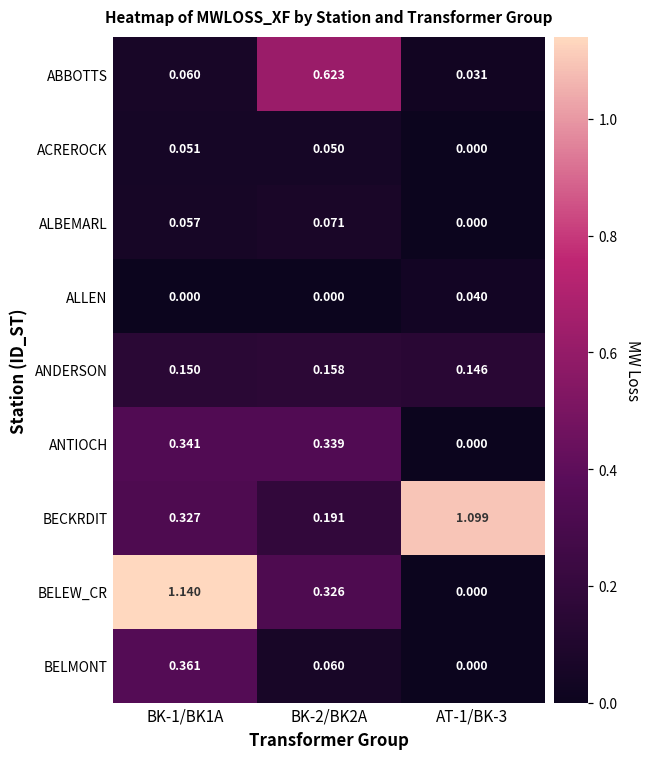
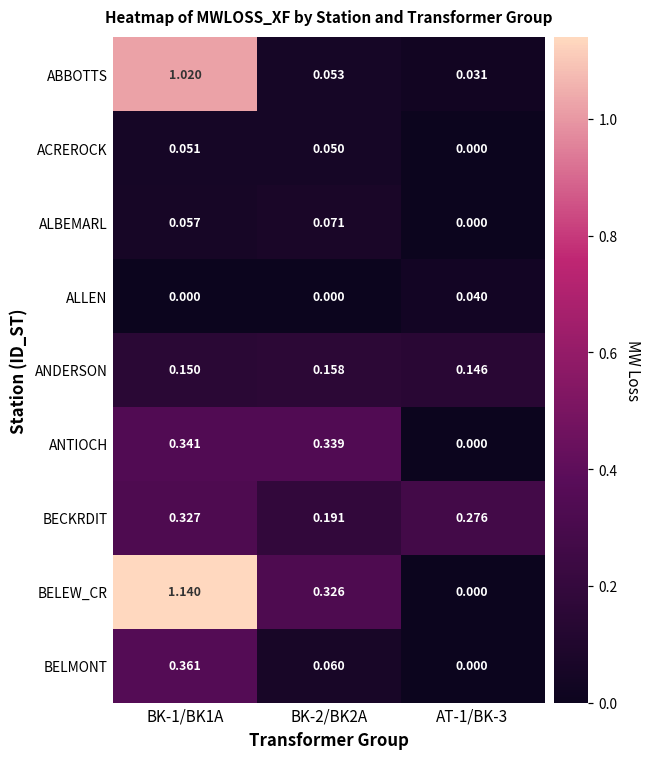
  {
    "ABBOTTS": {
-     "BK-1/BK1A": 0.060,
-     "BK-2/BK2A": 0.623,
+     "BK-1/BK1A": 1.020,
+     "BK-2/BK2A": 0.053,
      "AT-1/BK-3": 0.031
    },
    "ACREROCK": {
      "BK-1/BK1A": 0.051,
      "BK-2/BK2A": 0.050,
      "AT-1/BK-3": 0.000
    },
    "ALBEMARL": {
      "BK-1/BK1A": 0.057,
      "BK-2/BK2A": 0.071,
      "AT-1/BK-3": 0.000
    },
    "ALLEN": {
      "BK-1/BK1A": 0.000,
      "BK-2/BK2A": 0.000,
      "AT-1/BK-3": 0.040
    },
    "ANDERSON": {
      "BK-1/BK1A": 0.150,
      "BK-2/BK2A": 0.158,
      "AT-1/BK-3": 0.146
    },
    "ANTIOCH": {
      "BK-1/BK1A": 0.341,
      "BK-2/BK2A": 0.339,
      "AT-1/BK-3": 0.000
    },
    "BECKRDIT": {
      "BK-1/BK1A": 0.327,
      "BK-2/BK2A": 0.191,
-     "AT-1/BK-3": 1.099
+     "AT-1/BK-3": 0.276
    },
    "BELEW_CR": {
      "BK-1/BK1A": 1.140,
      "BK-2/BK2A": 0.326,
      "AT-1/BK-3": 0.000
    },
    "BELMONT": {
      "BK-1/BK1A": 0.361,
      "BK-2/BK2A": 0.060,
      "AT-1/BK-3": 0.000
    }
  }
